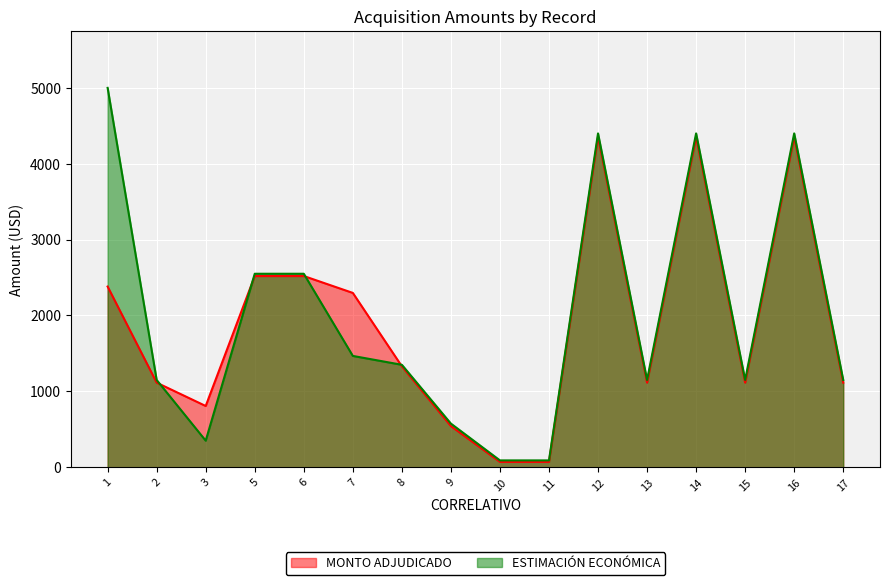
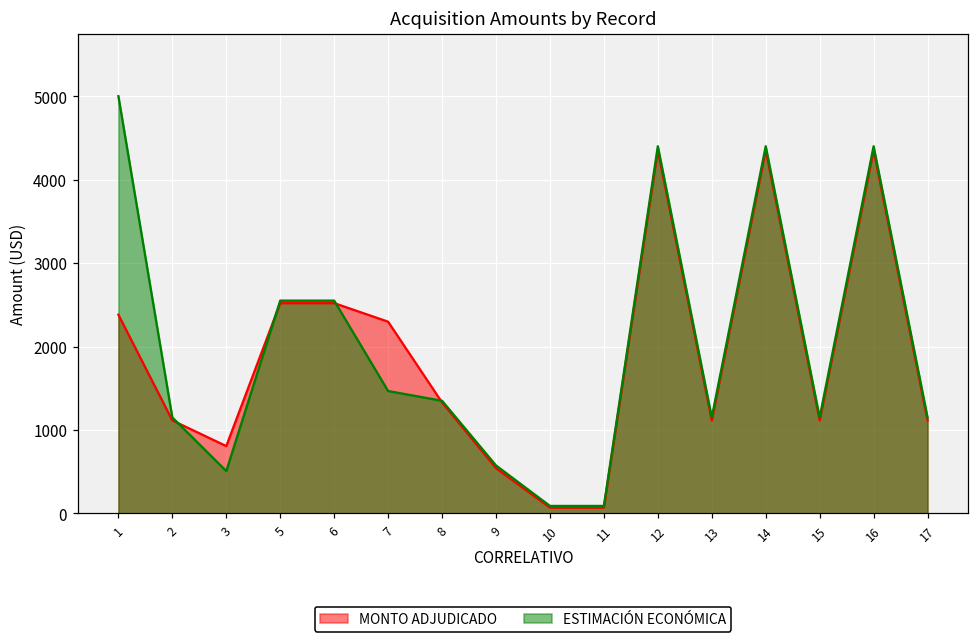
  {
    "MONTO ADJUDICADO": {
      "1": 2400,
      "2": 1100,
      "3": 800,
      "7": 2300,
      "12": 4400,
      "13": 1100,
      "14": 4400,
      "15": 1100,
      "16": 4400,
      "17": 1100
    },
    "ESTIMACIÓN ECONÓMICA": {
      "1": 5000,
      "2": 1200,
-     "3": 400,
+     "3": 500,
      "7": 1500,
      "12": 4400,
      "13": 1200,
      "14": 4400,
      "15": 1200,
      "16": 4400,
      "17": 1200
    }
  }
